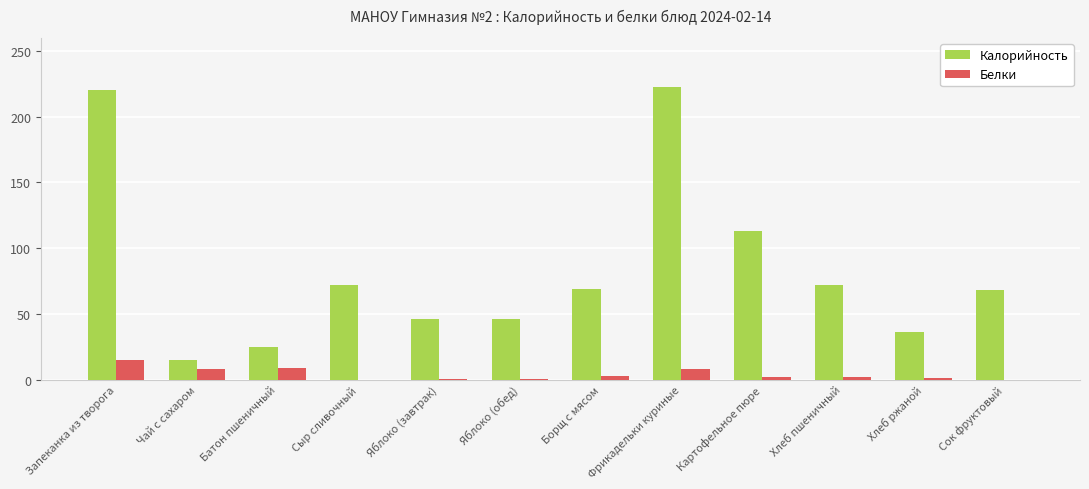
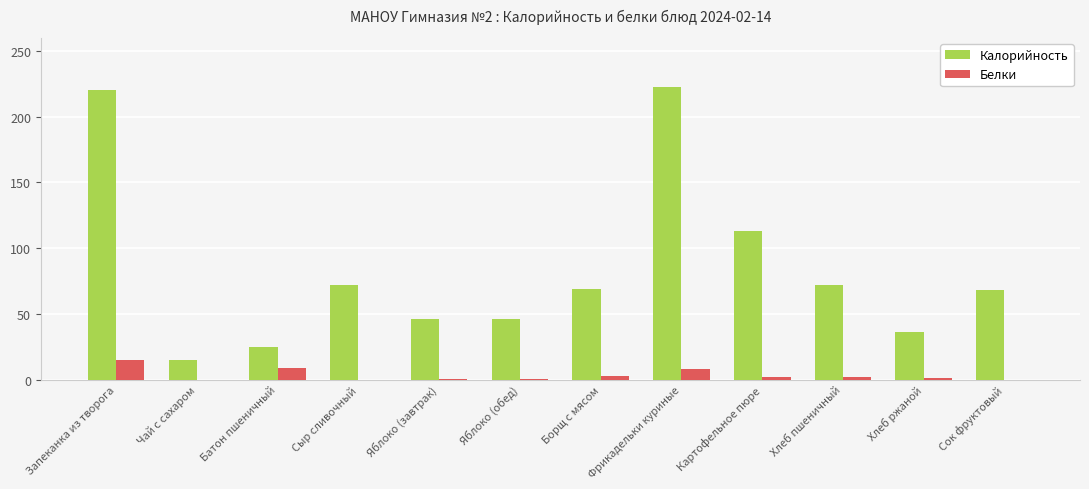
  {
    "Калорийность": {
      "Запеканка из творога": 220,
      "Чай с сахаром": 15,
      "Батон пшеничный": 25,
      "Сыр сливочный": 72,
      "Яблоко (завтрак)": 46,
      "Яблоко (обед)": 46,
      "Борщ с мясом": 69,
      "Фрикадельки куриные": 223,
      "Картофельное пюре": 113,
      "Хлеб пшеничный": 72,
      "Хлеб ржаной": 36,
      "Сок фруктовый": 68
    },
    "Белки": {
      "Запеканка из творога": 15,
-     "Чай с сахаром": 8,
+     "Чай с сахаром": 0,
      "Батон пшеничный": 9,
      "Сыр сливочный": 0,
      "Борщ с мясом": 3,
      "Фрикадельки куриные": 8,
      "Картофельное пюре": 2,
      "Хлеб пшеничный": 2,
      "Сок фруктовый": 0
    }
  }
